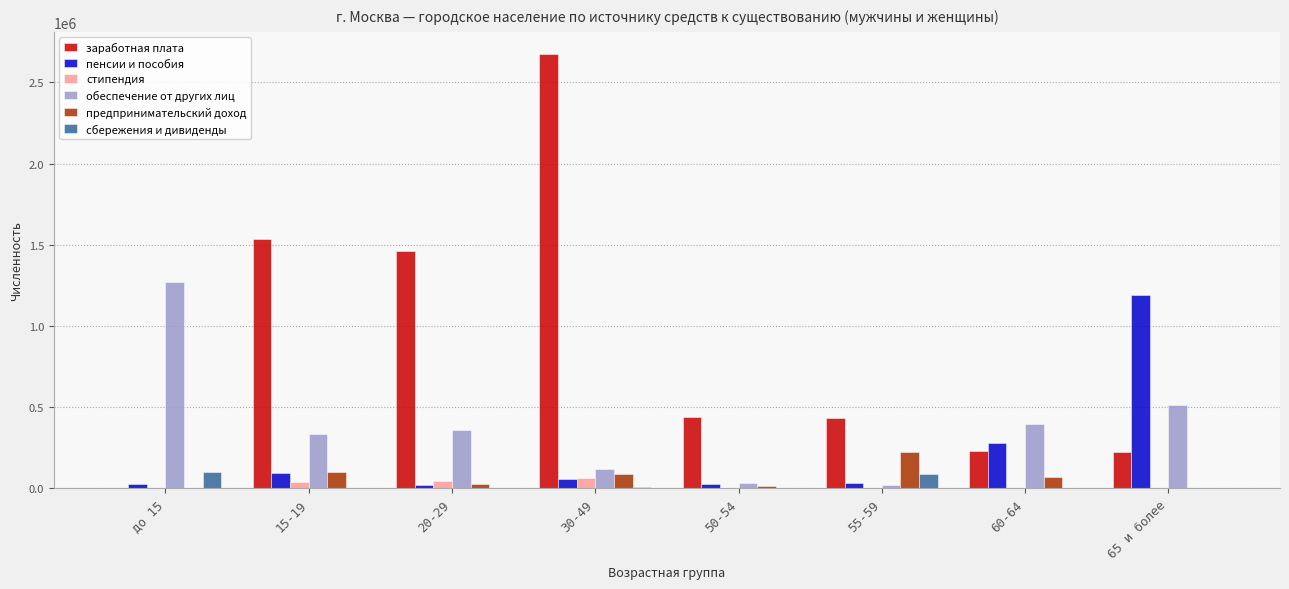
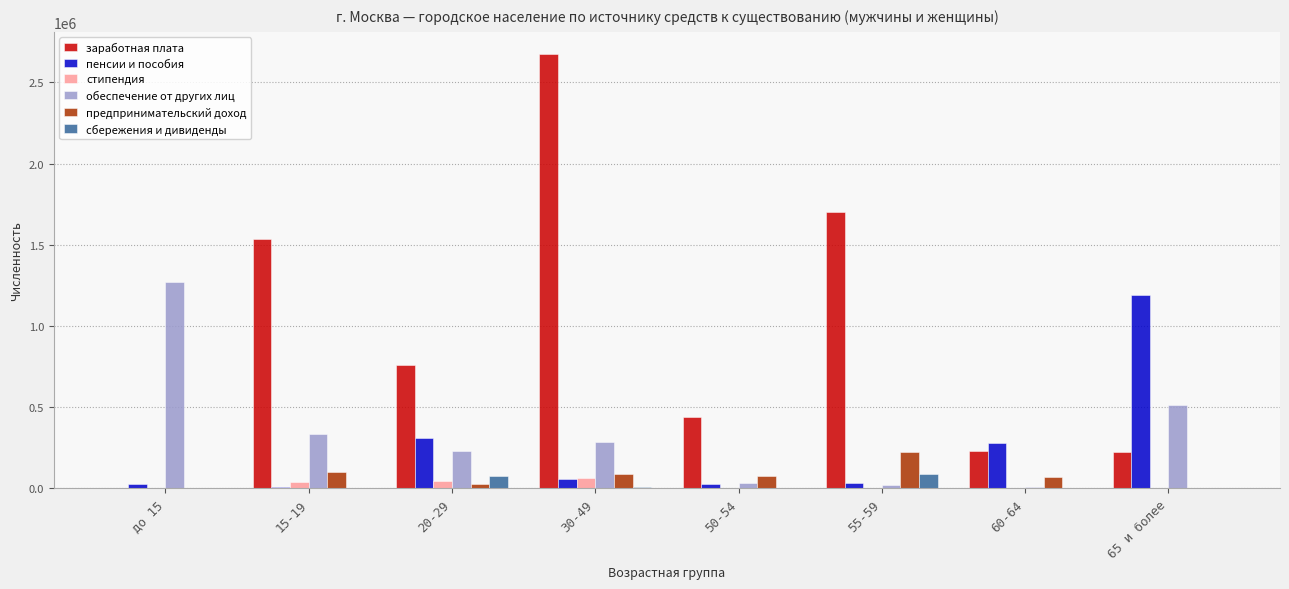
  {
    "заработная плата": {
      "15-19": 1540000,
-     "20-29": 1460000,
+     "20-29": 760000,
      "30-49": 2680000,
      "50-54": 440000,
-     "55-59": 430000,
+     "55-59": 1700000,
      "60-64": 230000,
      "65 и более": 230000
    },
    "пенсии и пособия": {
      "до 15": 30000,
-     "15-19": 90000,
-     "20-29": 20000,
+     "15-19": 10000,
+     "20-29": 310000,
      "30-49": 60000,
      "50-54": 30000,
      "55-59": 30000,
      "60-64": 280000,
      "65 и более": 1190000
    },
    "стипендия": {
      "15-19": 40000,
      "20-29": 50000,
      "30-49": 60000
    },
    "обеспечение от других лиц": {
      "до 15": 1270000,
      "15-19": 340000,
-     "20-29": 360000,
-     "30-49": 120000,
+     "20-29": 230000,
+     "30-49": 290000,
      "50-54": 30000,
      "55-59": 20000,
-     "60-64": 390000,
+     "60-64": 10000,
      "65 и более": 510000
    },
    "предпринимательский доход": {
      "15-19": 100000,
      "20-29": 30000,
      "30-49": 90000,
-     "50-54": 20000,
+     "50-54": 80000,
      "55-59": 220000,
      "60-64": 70000
    },
    "сбережения и дивиденды": {
-     "до 15": 100000,
-     "20-29": 0,
+     "до 15": 0,
+     "20-29": 80000,
      "55-59": 90000
    }
  }
